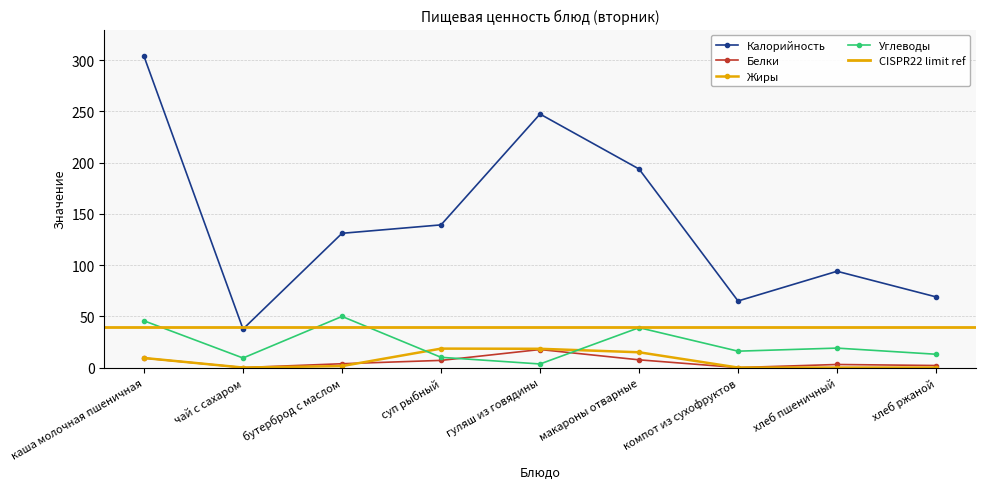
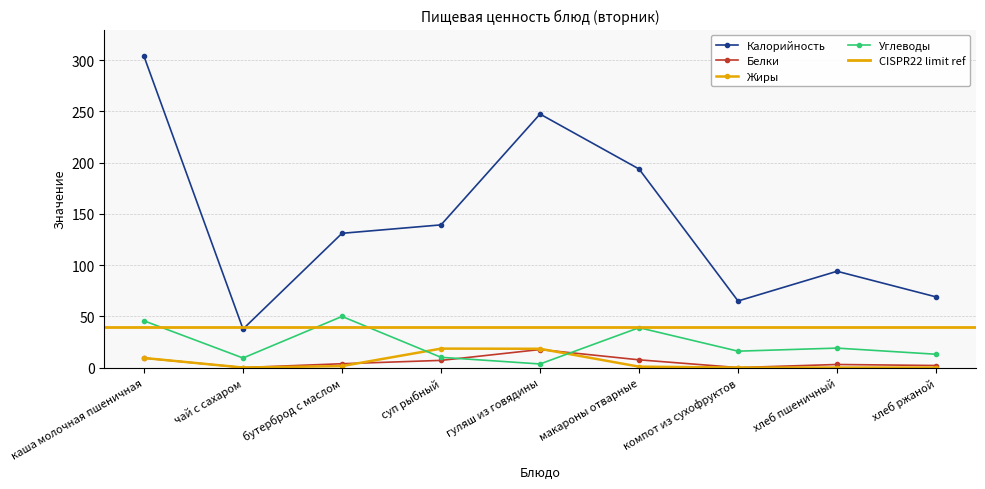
  {
    "Калорийность": {
      "каша молочная пшеничная": 304,
      "чай с сахаром": 38,
      "бутерброд с маслом": 131,
      "суп рыбный": 139,
      "гуляш из говядины": 247,
      "макароны отварные": 194,
      "компот из сухофруктов": 65,
      "хлеб пшеничный": 94,
      "хлеб ржаной": 69
    },
    "Белки": {
      "суп рыбный": 7,
      "макароны отварные": 8,
      "хлеб пшеничный": 3
    },
    "Жиры": {
      "суп рыбный": 19,
-     "макароны отварные": 15,
+     "макароны отварные": 1,
      "хлеб пшеничный": 0
    },
    "Углеводы": {
      "каша молочная пшеничная": 46,
      "чай с сахаром": 9,
      "бутерброд с маслом": 50,
      "суп рыбный": 10,
      "гуляш из говядины": 4,
      "макароны отварные": 39,
      "компот из сухофруктов": 16,
      "хлеб пшеничный": 19,
      "хлеб ржаной": 13
    }
  }
